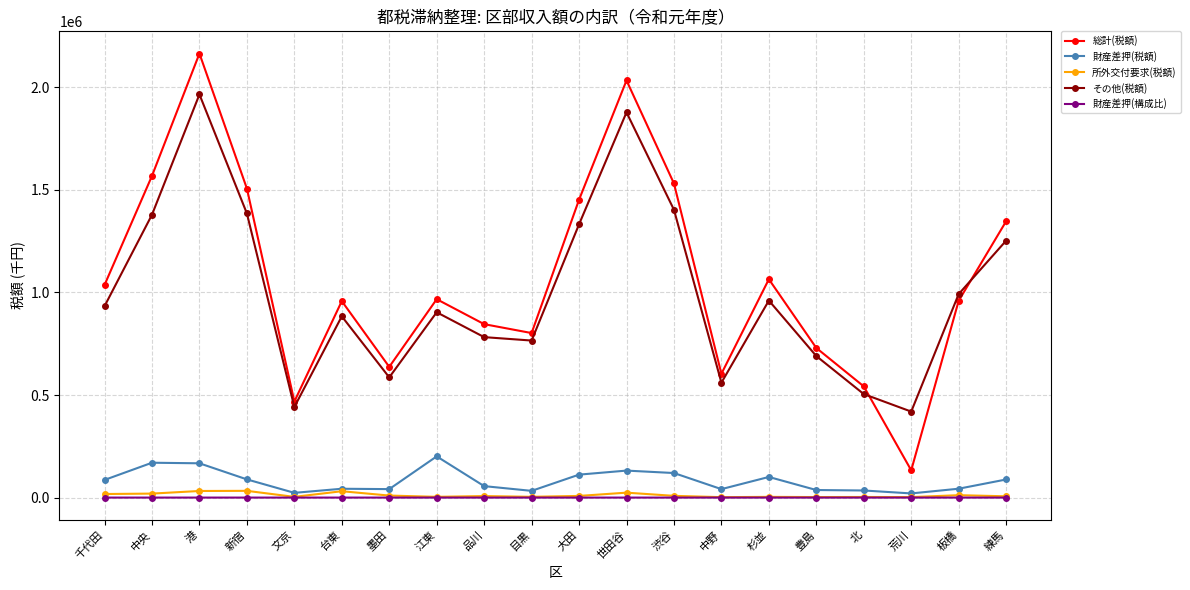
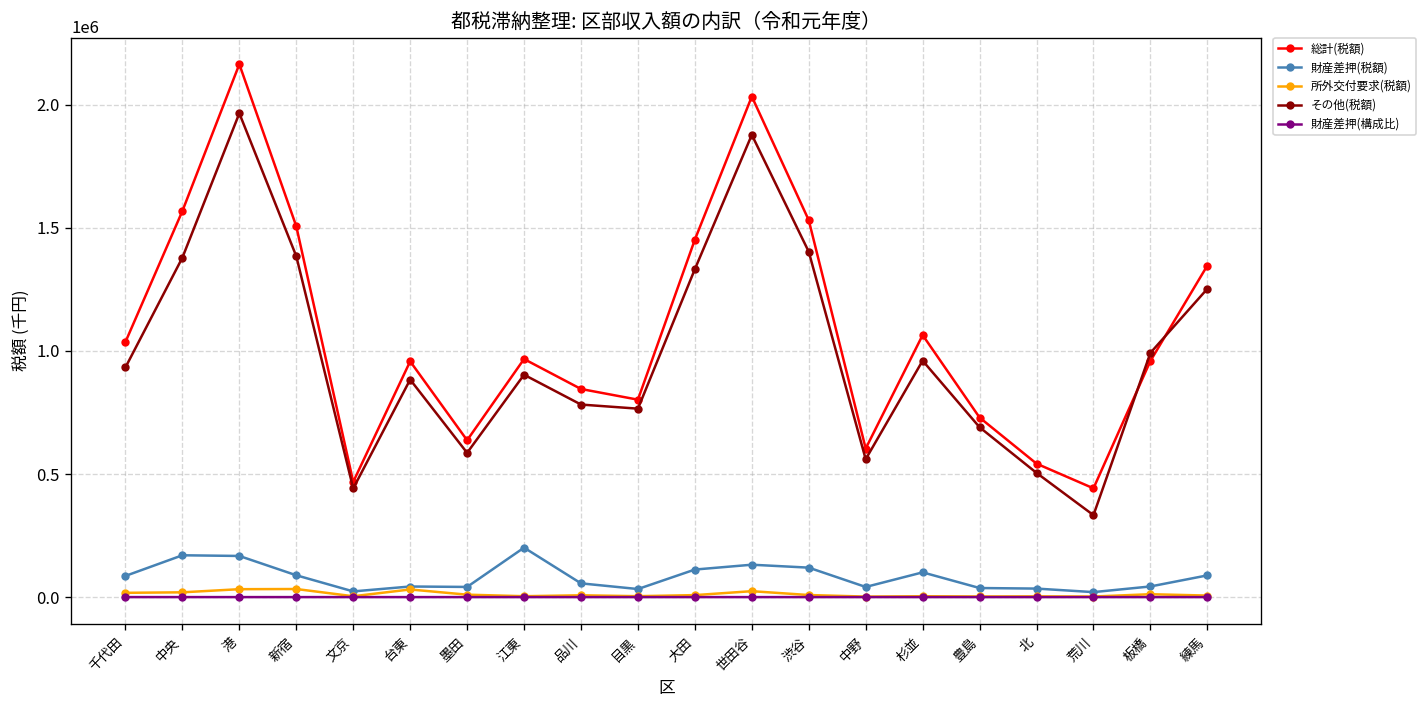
  {
    "総計(税額)": {
      "千代田": 1040000,
      "中央": 1570000,
      "港": 2170000,
      "新宿": 1510000,
      "文京": 470000,
      "台東": 960000,
      "墨田": 640000,
      "江東": 970000,
      "品川": 850000,
      "目黒": 800000,
      "大田": 1450000,
      "世田谷": 2030000,
      "渋谷": 1530000,
      "中野": 600000,
      "杉並": 1060000,
      "豊島": 730000,
      "北": 540000,
-     "荒川": 130000,
+     "荒川": 440000,
      "板橋": 960000,
      "練馬": 1350000
    },
    "財産差押(税額)": {
      "千代田": 90000,
      "中央": 170000,
      "港": 170000,
      "新宿": 90000,
      "文京": 20000,
      "墨田": 40000,
      "江東": 200000,
      "品川": 60000,
      "目黒": 30000,
      "大田": 110000,
      "世田谷": 130000,
      "渋谷": 120000,
      "中野": 40000,
      "杉並": 100000,
      "豊島": 40000,
      "北": 30000,
      "荒川": 20000,
      "板橋": 40000,
      "練馬": 90000
    },
    "所外交付要求(税額)": {
      "千代田": 20000,
      "中央": 20000,
      "港": 30000,
      "新宿": 30000,
      "世田谷": 20000
    },
    "その他(税額)": {
      "千代田": 930000,
      "中央": 1380000,
      "港": 1970000,
      "新宿": 1390000,
      "文京": 440000,
      "台東": 880000,
      "墨田": 590000,
      "江東": 900000,
      "品川": 780000,
      "目黒": 770000,
      "大田": 1330000,
      "世田谷": 1880000,
      "渋谷": 1400000,
      "中野": 560000,
      "杉並": 960000,
      "豊島": 690000,
      "北": 500000,
-     "荒川": 420000,
+     "荒川": 330000,
      "板橋": 990000,
      "練馬": 1250000
    },
    "財産差押(構成比)": {
      "千代田": 0,
      "中央": 0,
      "港": 0,
      "新宿": 0,
      "台東": 0,
      "世田谷": 0
    }
  }
